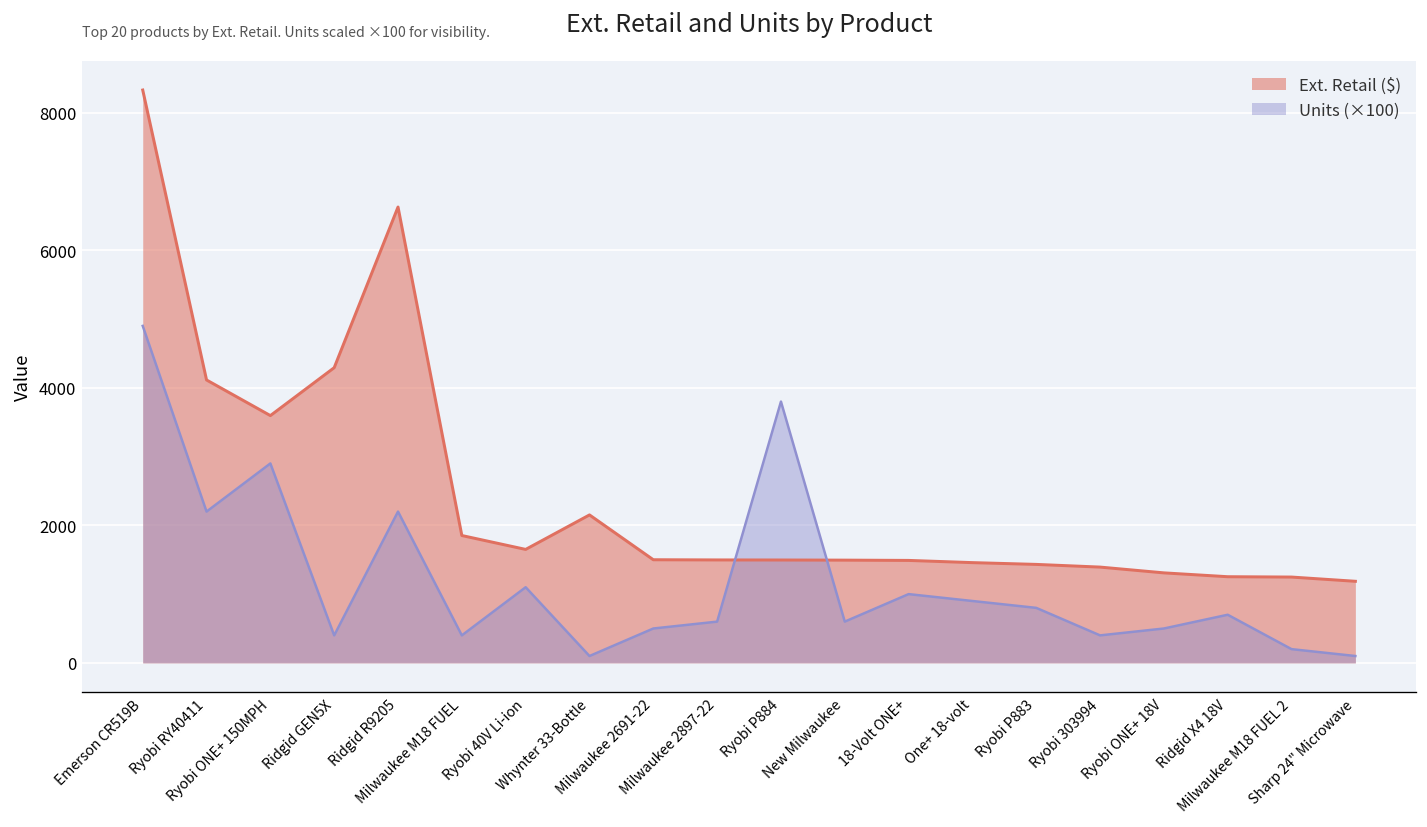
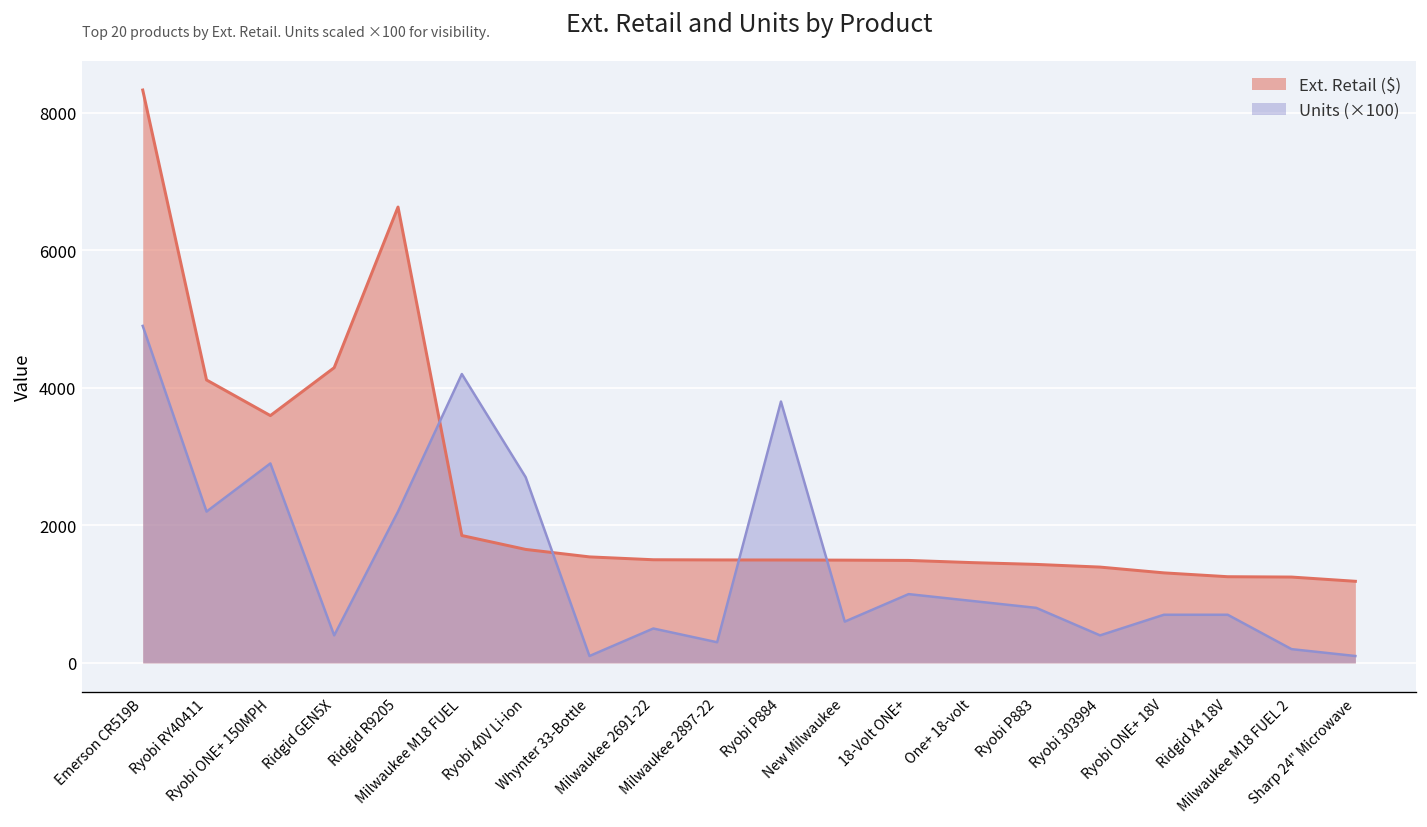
  {
    "Ext. Retail ($)": {
      "Emerson CR519B": 8300,
      "Ryobi RY40411": 4100,
      "Ryobi ONE+ 150MPH": 3600,
      "Ridgid GEN5X": 4300,
      "Ridgid R9205": 6600,
      "Milwaukee M18 FUEL": 1900,
      "Ryobi 40V Li-ion": 1700,
-     "Whynter 33-Bottle": 2200,
+     "Whynter 33-Bottle": 1500,
      "Milwaukee 2691-22": 1500,
      "Milwaukee 2897-22": 1500,
      "Ryobi P884": 1500,
      "New Milwaukee": 1500,
      "18-Volt ONE+": 1500,
      "One+ 18-volt": 1500,
      "Ryobi P883": 1400,
      "Ryobi 303994": 1400,
      "Ryobi ONE+ 18V": 1300,
      "Ridgid X4 18V": 1300,
      "Milwaukee M18 FUEL 2": 1200,
      "Sharp 24\" Microwave": 1200
    },
    "Units (×100)": {
      "Emerson CR519B": 4900,
      "Ryobi RY40411": 2200,
      "Ryobi ONE+ 150MPH": 2900,
      "Ridgid GEN5X": 400,
      "Ridgid R9205": 2200,
-     "Milwaukee M18 FUEL": 400,
-     "Ryobi 40V Li-ion": 1100,
+     "Milwaukee M18 FUEL": 4200,
+     "Ryobi 40V Li-ion": 2700,
      "Whynter 33-Bottle": 100,
      "Milwaukee 2691-22": 500,
-     "Milwaukee 2897-22": 600,
+     "Milwaukee 2897-22": 300,
      "Ryobi P884": 3800,
      "New Milwaukee": 600,
      "18-Volt ONE+": 1000,
      "One+ 18-volt": 900,
      "Ryobi P883": 800,
      "Ryobi 303994": 400,
-     "Ryobi ONE+ 18V": 500,
+     "Ryobi ONE+ 18V": 700,
      "Ridgid X4 18V": 700,
      "Milwaukee M18 FUEL 2": 200,
      "Sharp 24\" Microwave": 100
    }
  }
